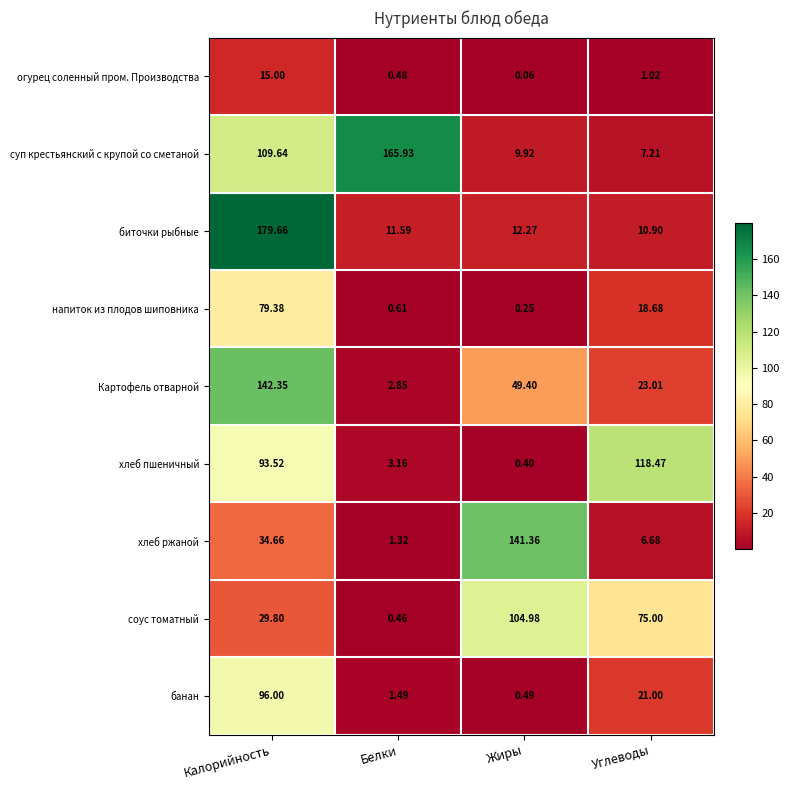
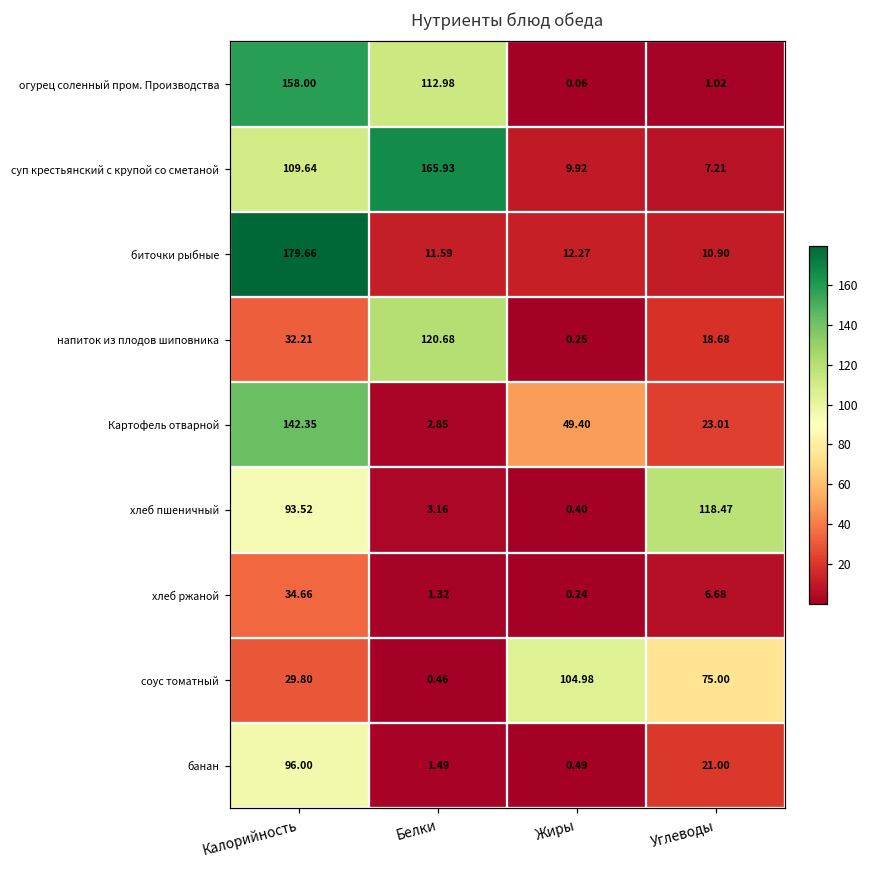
  {
    "огурец соленный пром. Производства": {
-     "Калорийность": 15.00,
-     "Белки": 0.48,
+     "Калорийность": 158.00,
+     "Белки": 112.98,
      "Жиры": 0.06,
      "Углеводы": 1.02
    },
    "суп крестьянский с крупой со сметаной": {
      "Калорийность": 109.64,
      "Белки": 165.93,
      "Жиры": 9.92,
      "Углеводы": 7.21
    },
    "биточки рыбные": {
      "Калорийность": 179.66,
      "Белки": 11.59,
      "Жиры": 12.27,
      "Углеводы": 10.90
    },
    "напиток из плодов шиповника": {
-     "Калорийность": 79.38,
-     "Белки": 0.61,
+     "Калорийность": 32.21,
+     "Белки": 120.68,
      "Жиры": 0.25,
      "Углеводы": 18.68
    },
    "Картофель отварной": {
      "Калорийность": 142.35,
      "Белки": 2.85,
      "Жиры": 49.40,
      "Углеводы": 23.01
    },
    "хлеб пшеничный": {
      "Калорийность": 93.52,
      "Белки": 3.16,
      "Жиры": 0.40,
      "Углеводы": 118.47
    },
    "хлеб ржаной": {
      "Калорийность": 34.66,
      "Белки": 1.32,
-     "Жиры": 141.36,
+     "Жиры": 0.24,
      "Углеводы": 6.68
    },
    "соус томатный": {
      "Калорийность": 29.80,
      "Белки": 0.46,
      "Жиры": 104.98,
      "Углеводы": 75.00
    },
    "банан": {
      "Калорийность": 96.00,
      "Белки": 1.49,
      "Жиры": 0.49,
      "Углеводы": 21.00
    }
  }
